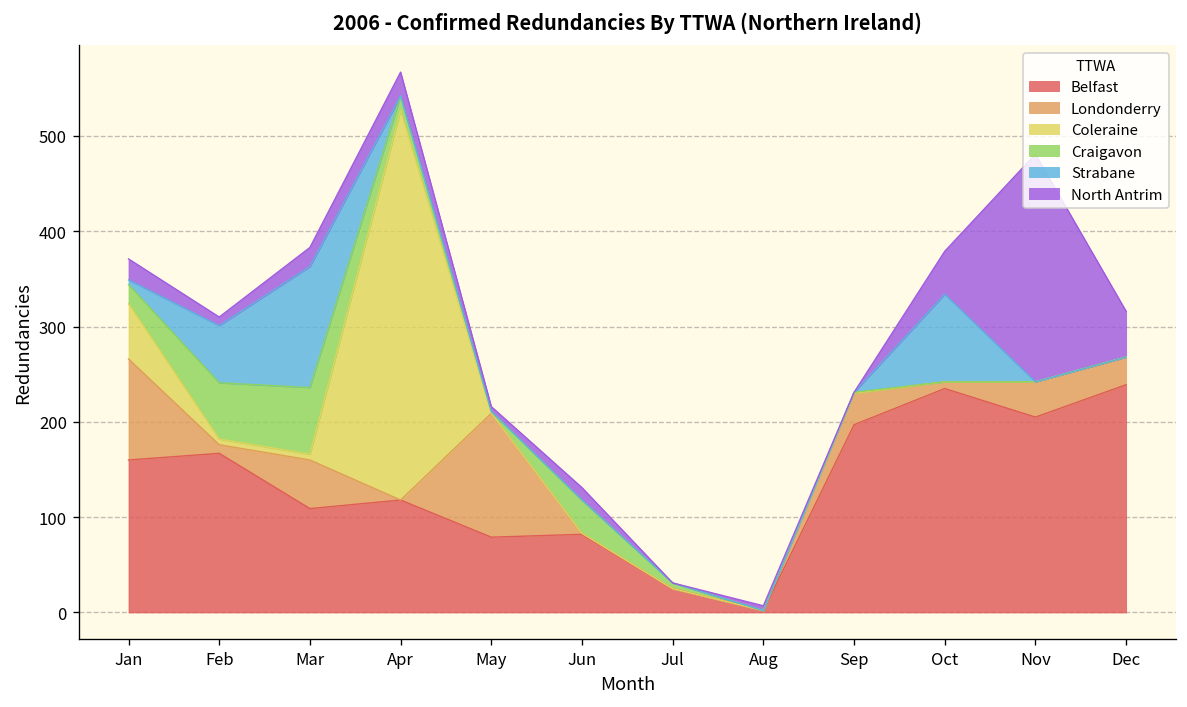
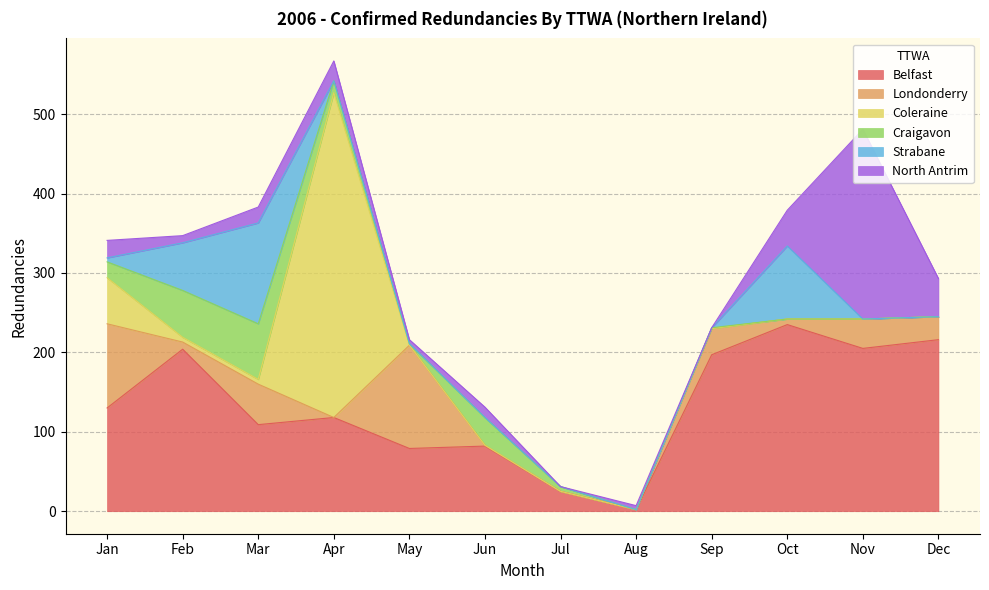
  {
    "Belfast": {
-     "Jan": 160,
-     "Feb": 170,
+     "Jan": 130,
+     "Feb": 200,
      "Mar": 110,
      "May": 80,
      "Sep": 200,
      "Oct": 240,
      "Nov": 210,
-     "Dec": 240
+     "Dec": 220
    },
    "Craigavon": {
      "Jan": 20,
      "Feb": 60,
      "Mar": 70
    },
    "Strabane": {
      "Jan": 10,
      "Feb": 60,
      "Mar": 130,
      "Oct": 90
    },
    "North Antrim": {
      "Jan": 20,
      "Feb": 10,
      "Mar": 20,
      "Apr": 30,
      "May": 10,
      "Jun": 10,
      "Aug": 10,
      "Oct": 50,
      "Dec": 50
    }
  }
